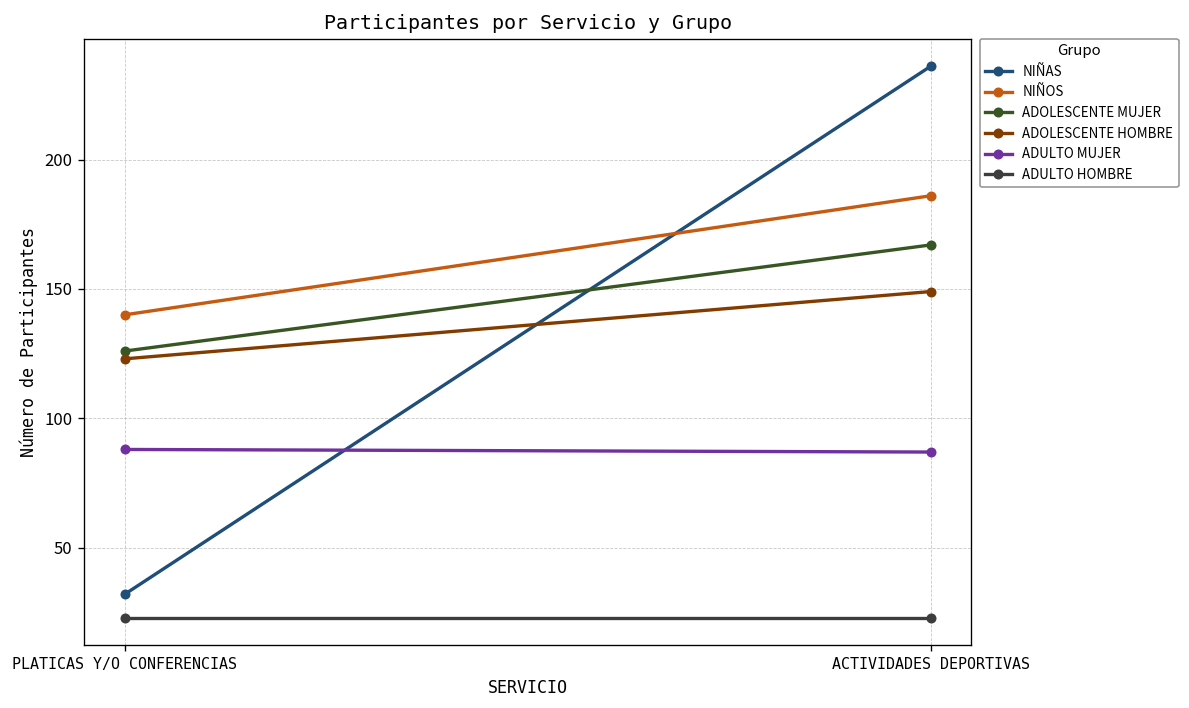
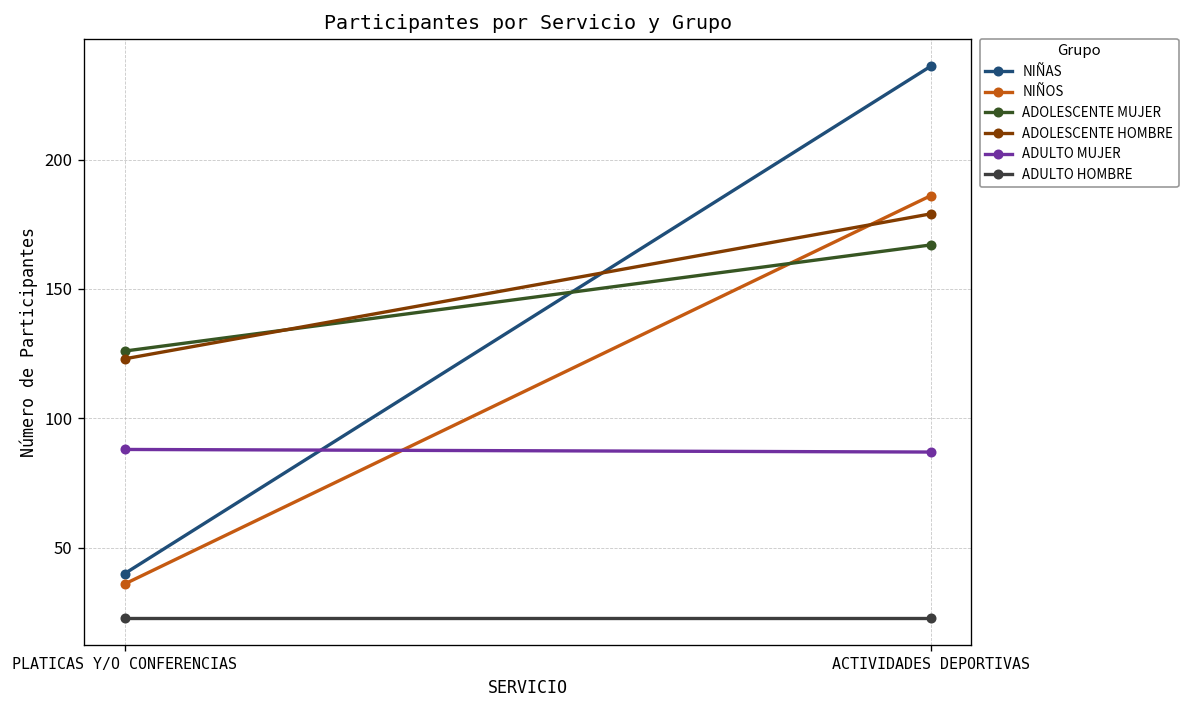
  {
    "NIÑAS": {
-     "PLATICAS Y/O CONFERENCIAS": 32,
+     "PLATICAS Y/O CONFERENCIAS": 40,
      "ACTIVIDADES DEPORTIVAS": 236
    },
    "NIÑOS": {
-     "PLATICAS Y/O CONFERENCIAS": 140,
+     "PLATICAS Y/O CONFERENCIAS": 36,
      "ACTIVIDADES DEPORTIVAS": 186
    },
    "ADOLESCENTE HOMBRE": {
      "PLATICAS Y/O CONFERENCIAS": 123,
-     "ACTIVIDADES DEPORTIVAS": 149
+     "ACTIVIDADES DEPORTIVAS": 179
    },
    "ADULTO MUJER": {
      "PLATICAS Y/O CONFERENCIAS": 88,
      "ACTIVIDADES DEPORTIVAS": 87
    }
  }
